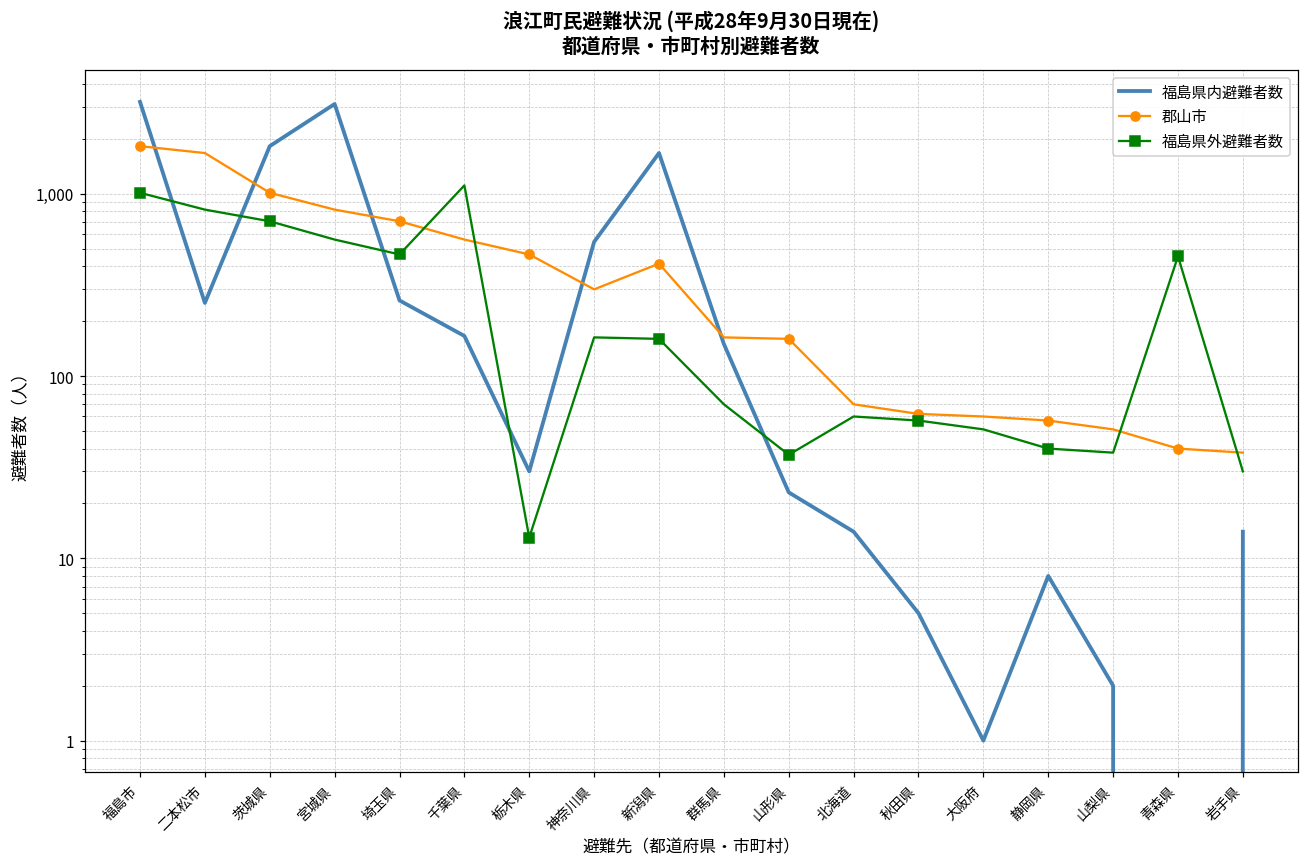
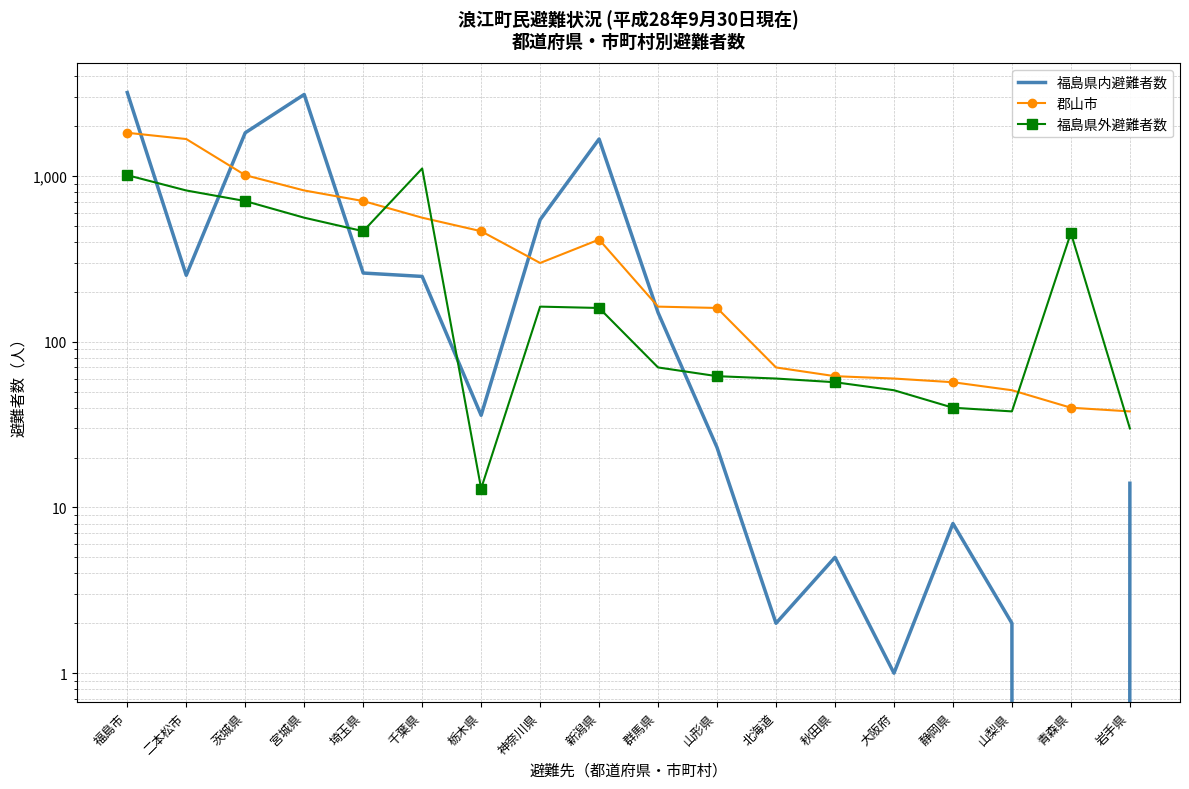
  {
    "福島県内避難者数": {
      "福島市": "3,200",
      "二本松市": "250",
      "茨城県": "1,800",
      "宮城県": "3,100",
      "埼玉県": "260",
-     "千葉県": "170",
-     "栃木県": "30",
+     "千葉県": "250",
+     "栃木県": "36",
      "神奈川県": "550",
      "新潟県": "1,700",
      "群馬県": "150",
      "山形県": "23",
-     "北海道": "14",
+     "北海道": "2",
      "秋田県": "5",
      "大阪府": "1",
      "静岡県": "8",
      "山梨県": "2",
      "岩手県": "14"
    },
    "郡山市": {
      "福島市": "1,800",
      "二本松市": "1,700",
      "茨城県": "1,000",
      "宮城県": "800",
      "埼玉県": "710",
      "千葉県": "560",
      "栃木県": "470",
      "神奈川県": "300",
      "新潟県": "410",
      "群馬県": "160",
      "山形県": "160",
      "北海道": "70",
      "秋田県": "62",
      "大阪府": "60",
      "静岡県": "57",
      "山梨県": "51",
      "青森県": "40",
      "岩手県": "38"
    },
    "福島県外避難者数": {
      "福島市": "1,000",
      "二本松市": "800",
      "茨城県": "710",
      "宮城県": "560",
      "埼玉県": "470",
      "千葉県": "1,100",
      "栃木県": "13",
      "神奈川県": "160",
      "新潟県": "160",
      "群馬県": "70",
-     "山形県": "37",
+     "山形県": "62",
      "北海道": "60",
      "秋田県": "57",
      "大阪府": "51",
      "静岡県": "40",
      "山梨県": "38",
      "青森県": "450",
      "岩手県": "30"
    }
  }
